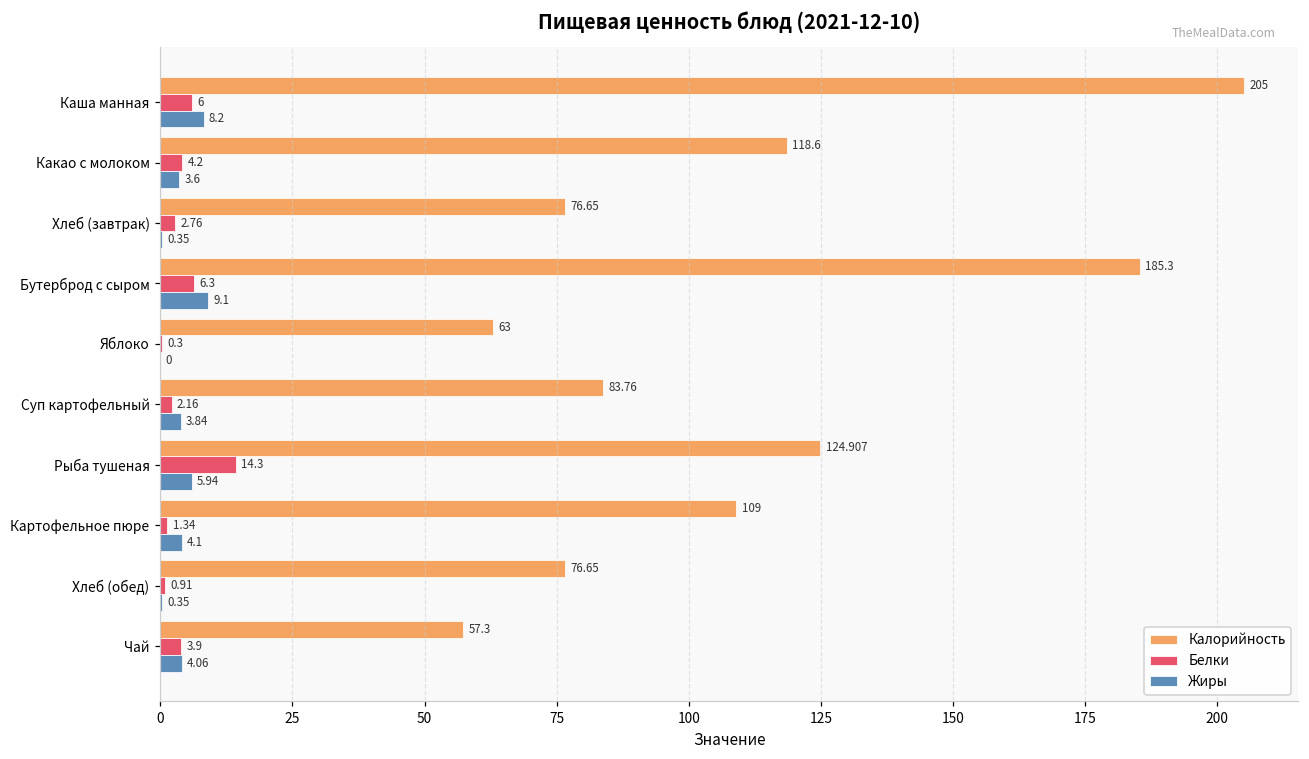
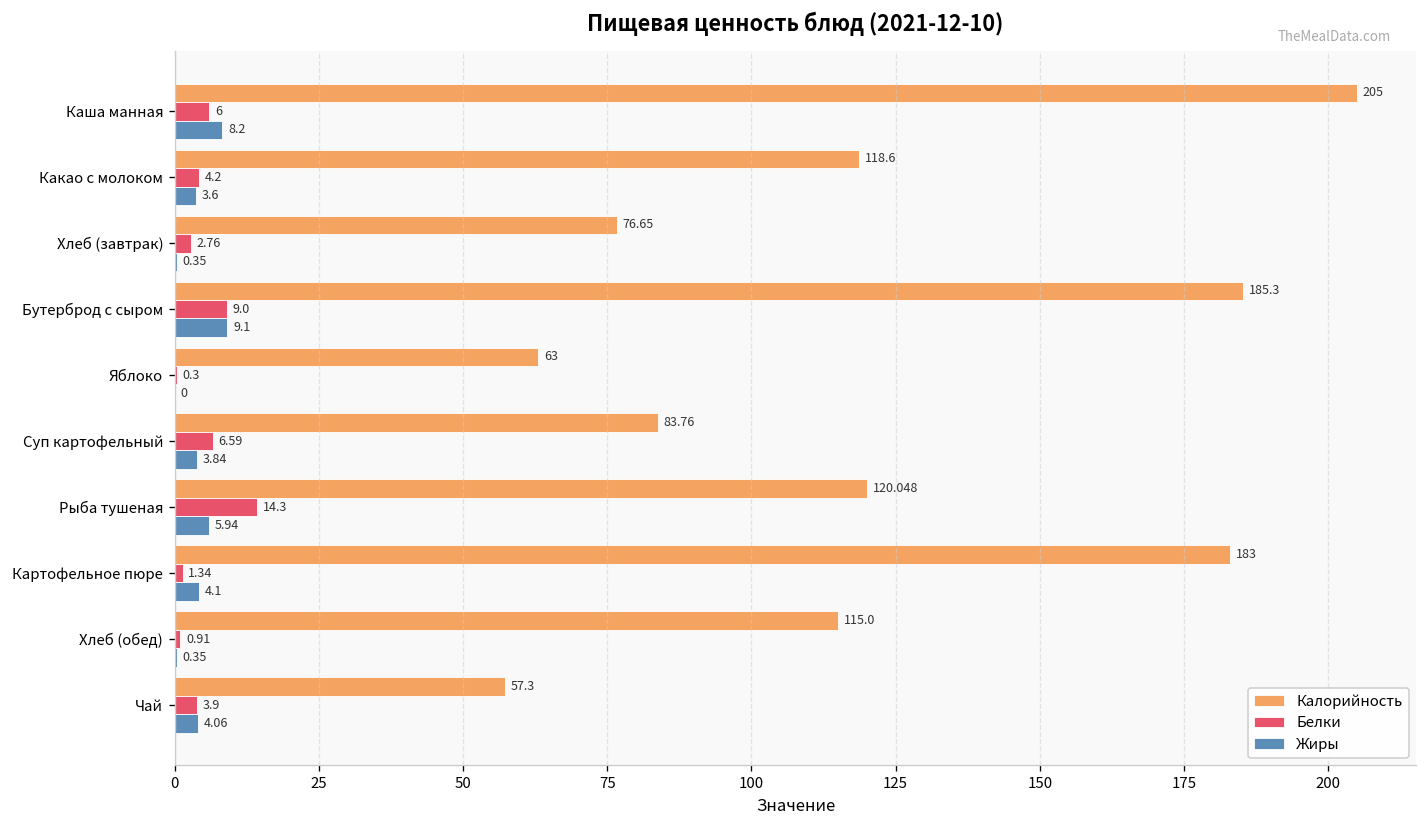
  {
    "Калорийность": {
      "Каша манная": 205,
      "Какао с молоком": 118.6,
      "Хлеб (завтрак)": 76.65,
      "Бутерброд с сыром": 185.3,
      "Яблоко": 63,
      "Суп картофельный": 83.76,
-     "Рыба тушеная": 124.907,
-     "Картофельное пюре": 109,
-     "Хлеб (обед)": 76.65,
+     "Рыба тушеная": 120.048,
+     "Картофельное пюре": 183,
+     "Хлеб (обед)": 115.0,
      "Чай": 57.3
    },
    "Белки": {
      "Каша манная": 6,
      "Какао с молоком": 4.2,
      "Хлеб (завтрак)": 2.76,
-     "Бутерброд с сыром": 6.3,
+     "Бутерброд с сыром": 9.0,
      "Яблоко": 0.3,
-     "Суп картофельный": 2.16,
+     "Суп картофельный": 6.59,
      "Рыба тушеная": 14.3,
      "Картофельное пюре": 1.34,
      "Хлеб (обед)": 0.91,
      "Чай": 3.9
    },
    "Жиры": {
      "Каша манная": 8.2,
      "Какао с молоком": 3.6,
      "Хлеб (завтрак)": 0.35,
      "Бутерброд с сыром": 9.1,
      "Яблоко": 0,
      "Суп картофельный": 3.84,
      "Рыба тушеная": 5.94,
      "Картофельное пюре": 4.1,
      "Хлеб (обед)": 0.35,
      "Чай": 4.06
    }
  }
